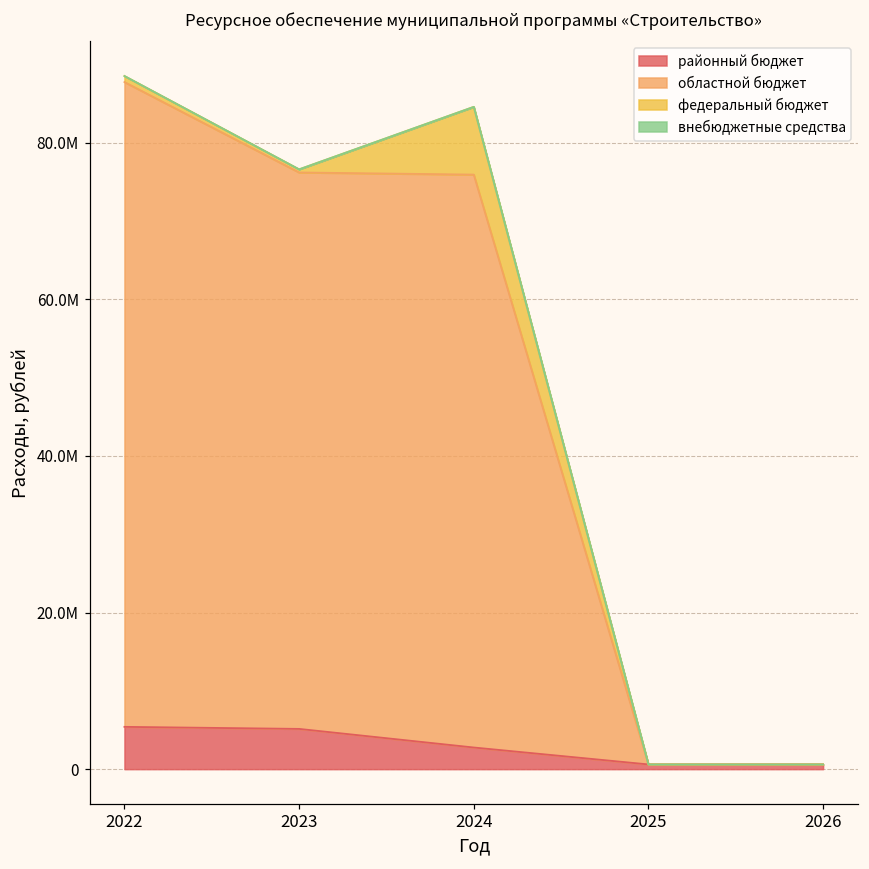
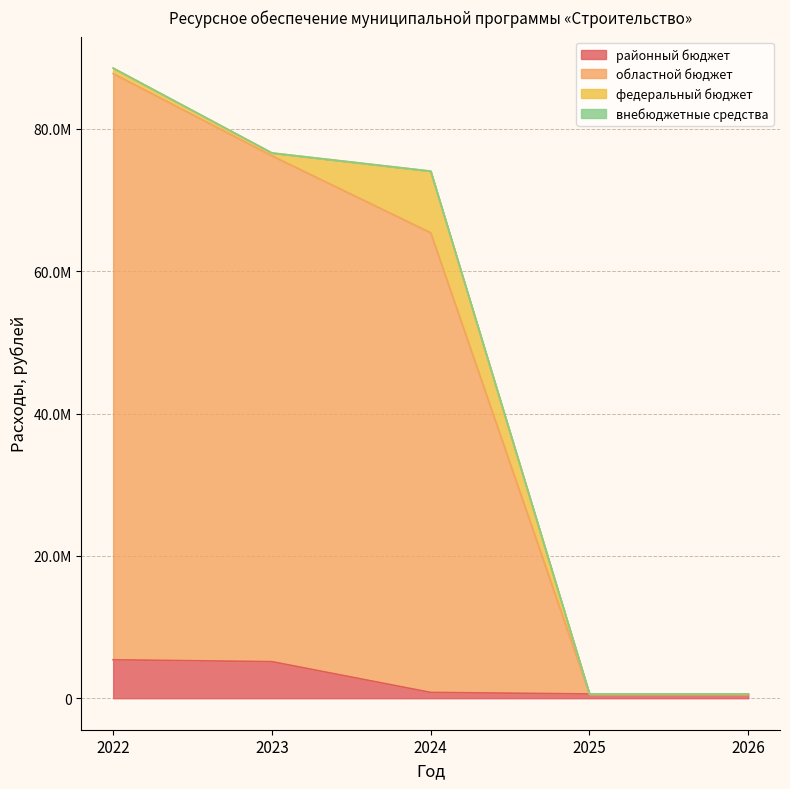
  {
    "районный бюджет": {
      "2022": 5000000,
      "2023": 5000000,
-     "2024": 3000000
+     "2024": 1000000
    },
    "областной бюджет": {
      "2022": 82000000,
      "2023": 71000000,
-     "2024": 73000000
+     "2024": 65000000
    },
    "внебюджетные средства": {
      "2023": 0
    }
  }
